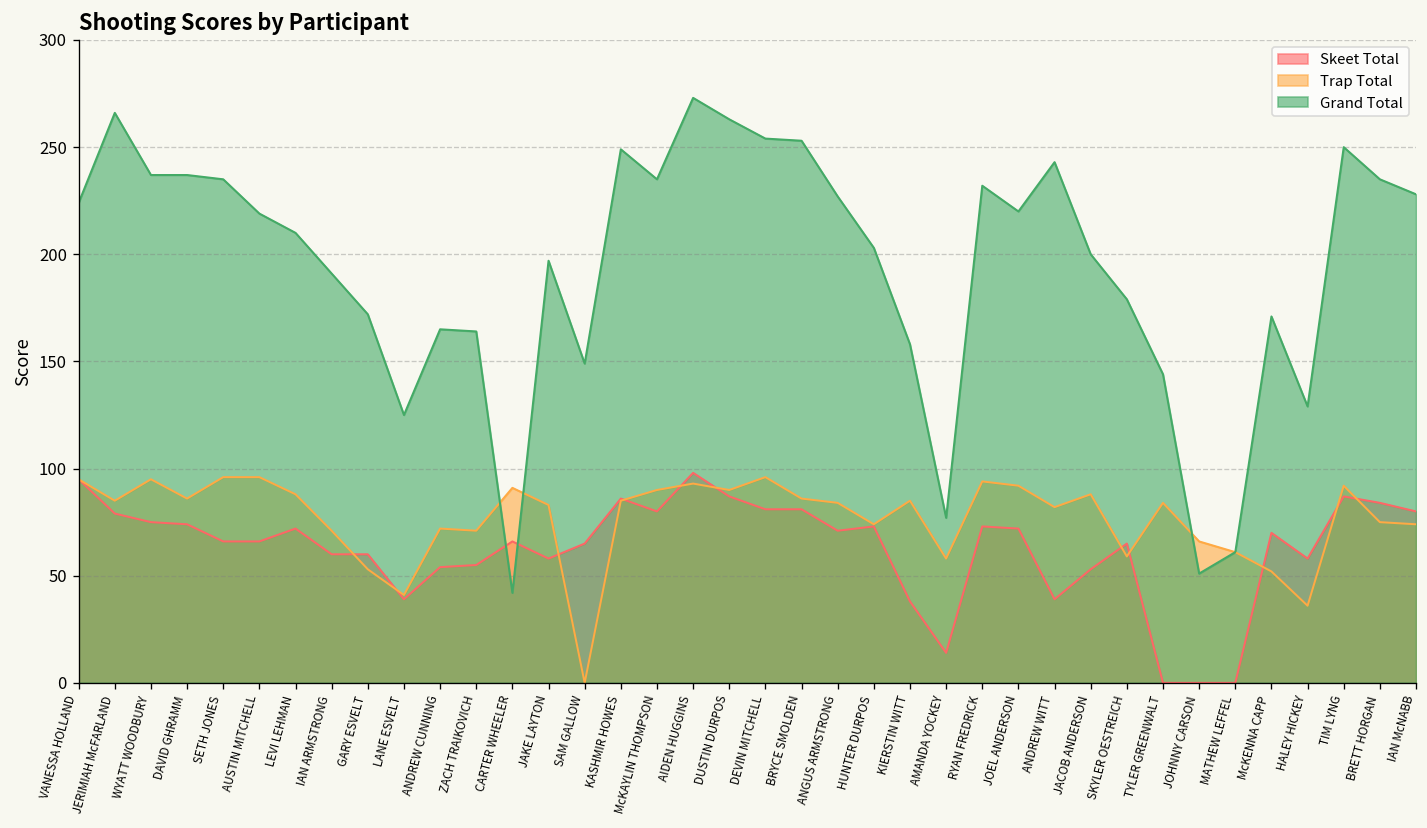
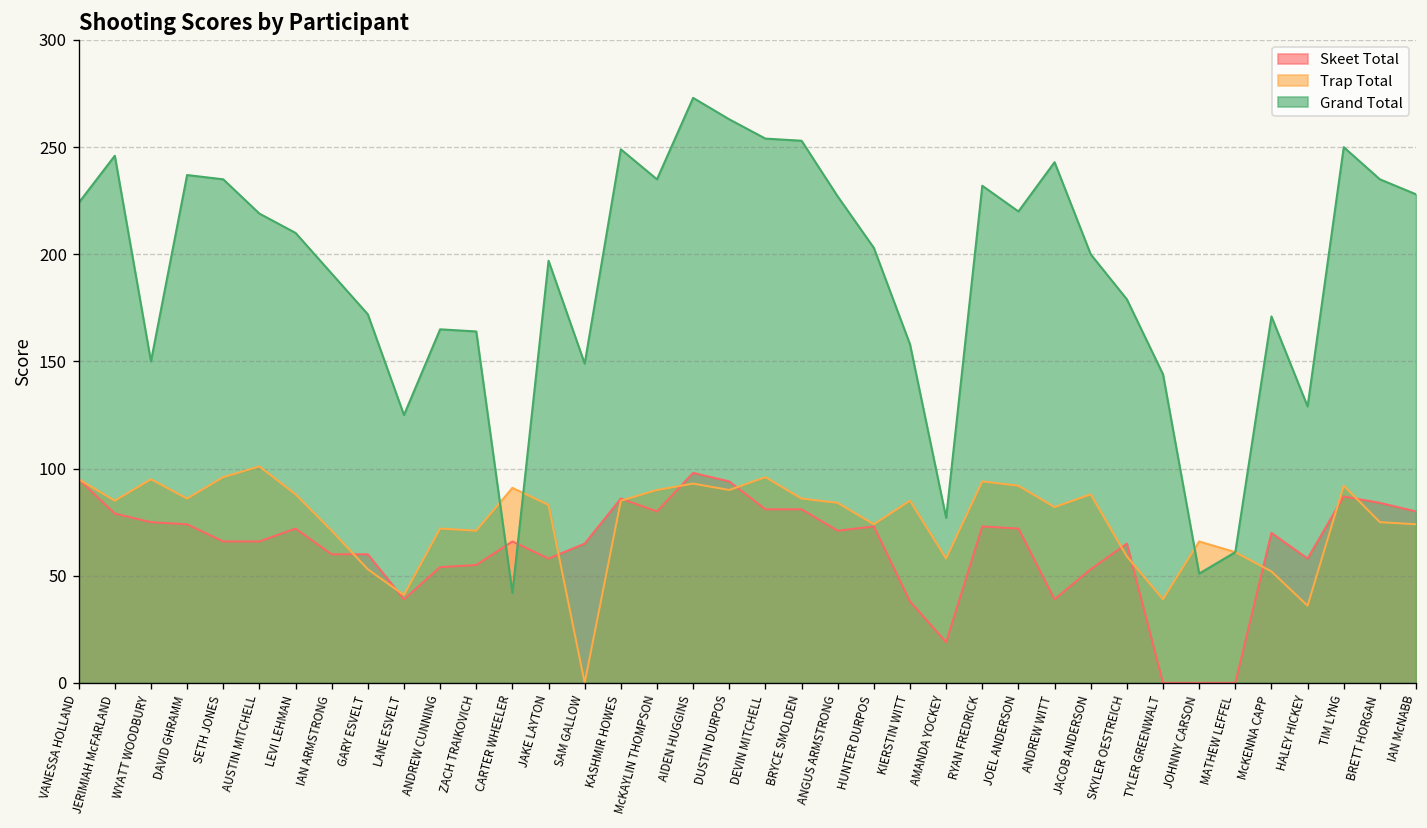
  {
    "Skeet Total": {
      "JERIMIAH McFARLAND": 79,
      "WYATT WOODBURY": 75,
      "DAVID GHRAMM": 74,
      "SETH JONES": 66,
      "AUSTIN MITCHELL": 66,
      "LEVI LEHMAN": 72,
      "IAN ARMSTRONG": 60,
      "GARY ESVELT": 60,
      "LANE ESVELT": 39,
      "ANDREW CUNNING": 54,
      "ZACH TRAIKOVICH": 55,
      "CARTER WHEELER": 66,
      "JAKE LAYTON": 58,
      "SAM GALLOW": 65,
      "McKAYLIN THOMPSON": 80,
      "AIDEN HUGGINS": 98,
-     "DUSTIN DURPOS": 87,
+     "DUSTIN DURPOS": 94,
      "DEVIN MITCHELL": 81,
      "BRYCE SMOLDEN": 81,
      "ANGUS ARMSTRONG": 71,
      "KIERSTIN WITT": 38,
-     "AMANDA YOCKEY": 14,
+     "AMANDA YOCKEY": 19,
      "RYAN FREDRICK": 73,
      "JOEL ANDERSON": 72,
      "ANDREW WITT": 39,
      "JACOB ANDERSON": 53,
      "SKYLER OESTREICH": 65,
      "TYLER GREENWALT": 0,
      "JOHNNY CARSON": 0,
      "MATHEW LEFFEL": 0,
      "McKENNA CAPP": 70,
      "HALEY HICKEY": 58,
      "TIM LYNG": 87,
      "BRETT HORGAN": 84,
      "IAN McNABB": 80
    },
    "Trap Total": {
      "JERIMIAH McFARLAND": 85,
      "WYATT WOODBURY": 95,
      "DAVID GHRAMM": 86,
      "SETH JONES": 96,
-     "AUSTIN MITCHELL": 96,
+     "AUSTIN MITCHELL": 101,
      "LEVI LEHMAN": 88,
      "IAN ARMSTRONG": 71,
      "GARY ESVELT": 53,
      "LANE ESVELT": 41,
      "ANDREW CUNNING": 72,
      "ZACH TRAIKOVICH": 71,
      "CARTER WHEELER": 91,
      "JAKE LAYTON": 83,
      "SAM GALLOW": 0,
      "McKAYLIN THOMPSON": 90,
      "AIDEN HUGGINS": 93,
      "DUSTIN DURPOS": 90,
      "DEVIN MITCHELL": 96,
      "BRYCE SMOLDEN": 86,
      "ANGUS ARMSTRONG": 84,
      "KIERSTIN WITT": 85,
      "AMANDA YOCKEY": 58,
      "RYAN FREDRICK": 94,
      "JOEL ANDERSON": 92,
      "ANDREW WITT": 82,
      "JACOB ANDERSON": 88,
      "SKYLER OESTREICH": 59,
-     "TYLER GREENWALT": 84,
+     "TYLER GREENWALT": 39,
      "JOHNNY CARSON": 66,
      "McKENNA CAPP": 52,
      "HALEY HICKEY": 36,
      "TIM LYNG": 92,
      "BRETT HORGAN": 75,
      "IAN McNABB": 74
    },
    "Grand Total": {
      "VANESSA HOLLAND": 224,
-     "JERIMIAH McFARLAND": 266,
-     "WYATT WOODBURY": 237,
+     "JERIMIAH McFARLAND": 246,
+     "WYATT WOODBURY": 150,
      "DAVID GHRAMM": 237,
      "SETH JONES": 235,
      "AUSTIN MITCHELL": 219,
      "LEVI LEHMAN": 210,
      "IAN ARMSTRONG": 191,
      "GARY ESVELT": 172,
      "LANE ESVELT": 125,
      "ANDREW CUNNING": 165,
      "ZACH TRAIKOVICH": 164,
      "CARTER WHEELER": 42,
      "JAKE LAYTON": 197,
      "SAM GALLOW": 149,
      "KASHMIR HOWES": 249,
      "McKAYLIN THOMPSON": 235,
      "AIDEN HUGGINS": 273,
      "DUSTIN DURPOS": 263,
      "DEVIN MITCHELL": 254,
      "BRYCE SMOLDEN": 253,
      "ANGUS ARMSTRONG": 227,
      "HUNTER DURPOS": 203,
      "KIERSTIN WITT": 158,
      "AMANDA YOCKEY": 77,
      "RYAN FREDRICK": 232,
      "JOEL ANDERSON": 220,
      "ANDREW WITT": 243,
      "JACOB ANDERSON": 200,
      "SKYLER OESTREICH": 179,
      "TYLER GREENWALT": 144,
      "JOHNNY CARSON": 51,
      "McKENNA CAPP": 171,
      "HALEY HICKEY": 129,
      "TIM LYNG": 250,
      "BRETT HORGAN": 235,
      "IAN McNABB": 228
    }
  }
